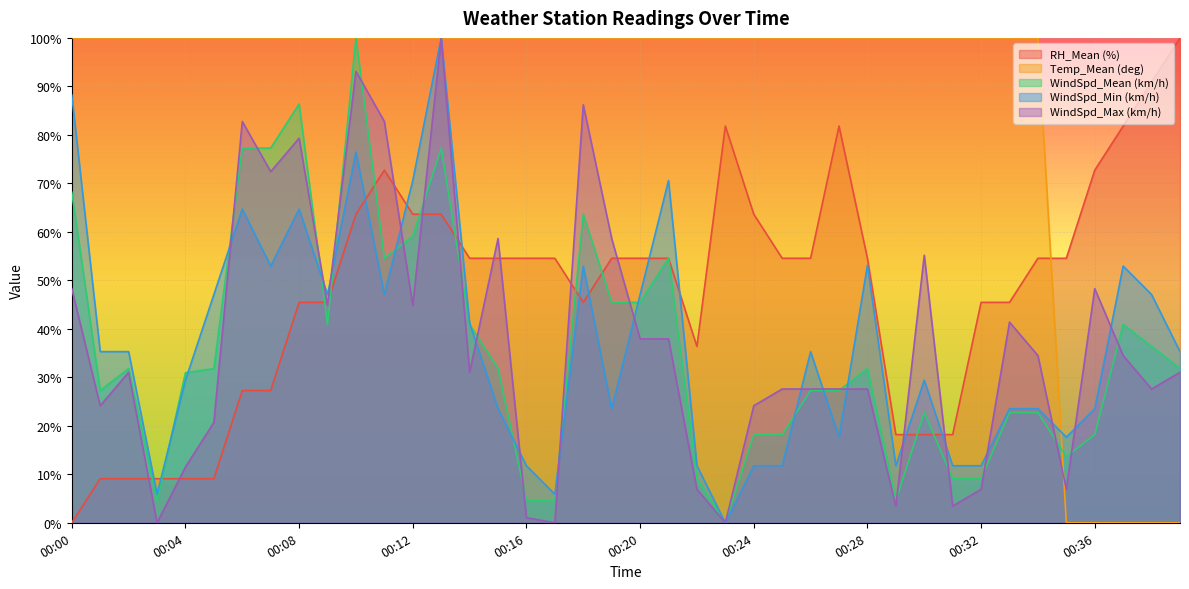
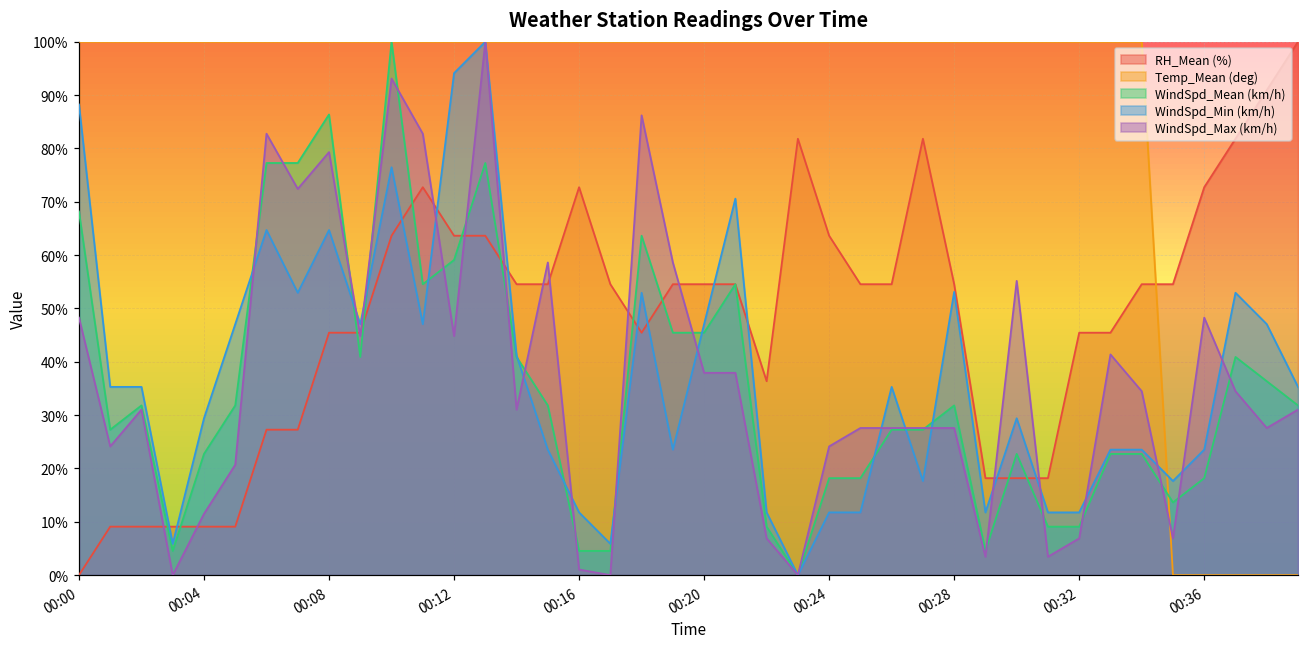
  {
    "RH_Mean (%)": {
      "00:00": "0%",
      "00:04": "9%",
      "00:08": "45%",
      "00:12": "64%",
-     "00:16": "55%",
+     "00:16": "73%",
      "00:20": "55%",
      "00:24": "64%",
      "00:28": "55%",
      "00:32": "45%",
      "00:36": "73%"
    },
    "Temp_Mean (deg)": {
      "00:00": "100%",
      "00:04": "100%",
      "00:08": "100%",
      "00:12": "100%",
      "00:16": "100%",
      "00:20": "100%",
      "00:24": "100%",
      "00:28": "100%",
      "00:32": "100%",
      "00:36": "0%"
    },
    "WindSpd_Mean (km/h)": {
      "00:00": "68%",
-     "00:04": "31%",
+     "00:04": "23%",
      "00:08": "86%",
      "00:12": "59%",
      "00:16": "5%",
      "00:20": "45%",
      "00:24": "18%",
      "00:28": "32%",
      "00:32": "9%",
      "00:36": "18%"
    },
    "WindSpd_Min (km/h)": {
      "00:00": "88%",
      "00:04": "29%",
      "00:08": "65%",
-     "00:12": "71%",
+     "00:12": "94%",
      "00:16": "12%",
      "00:20": "47%",
      "00:24": "12%",
      "00:28": "53%",
      "00:32": "12%",
      "00:36": "24%"
    },
    "WindSpd_Max (km/h)": {
      "00:00": "48%",
      "00:04": "11%",
      "00:08": "79%",
      "00:12": "45%",
      "00:16": "1%",
      "00:20": "38%",
      "00:24": "24%",
      "00:28": "28%",
      "00:32": "7%",
      "00:36": "48%"
    }
  }
